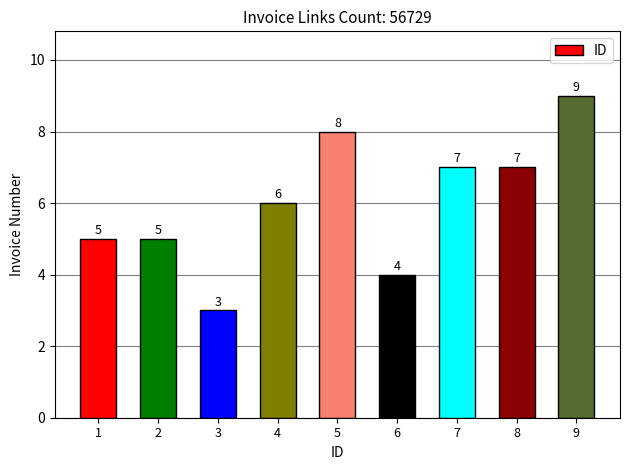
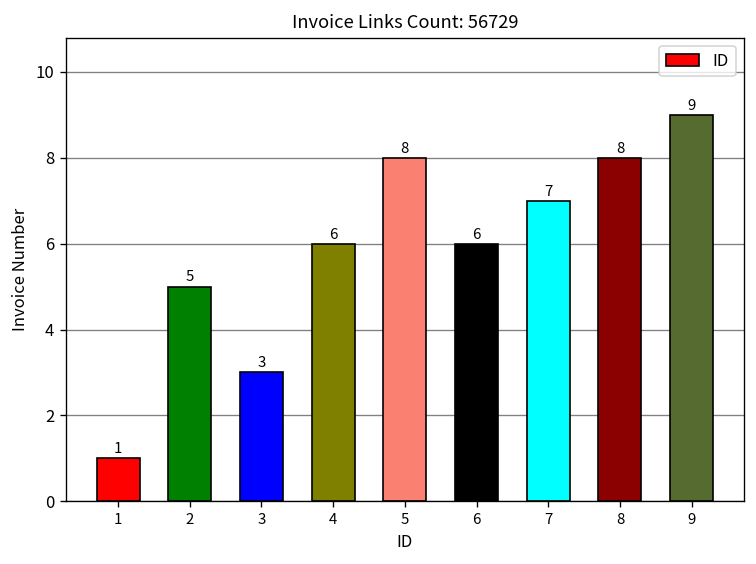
  {
-   "1": 5,
+   "1": 1,
    "2": 5,
    "3": 3,
    "4": 6,
    "5": 8,
-   "6": 4,
+   "6": 6,
    "7": 7,
-   "8": 7,
+   "8": 8,
    "9": 9
  }
